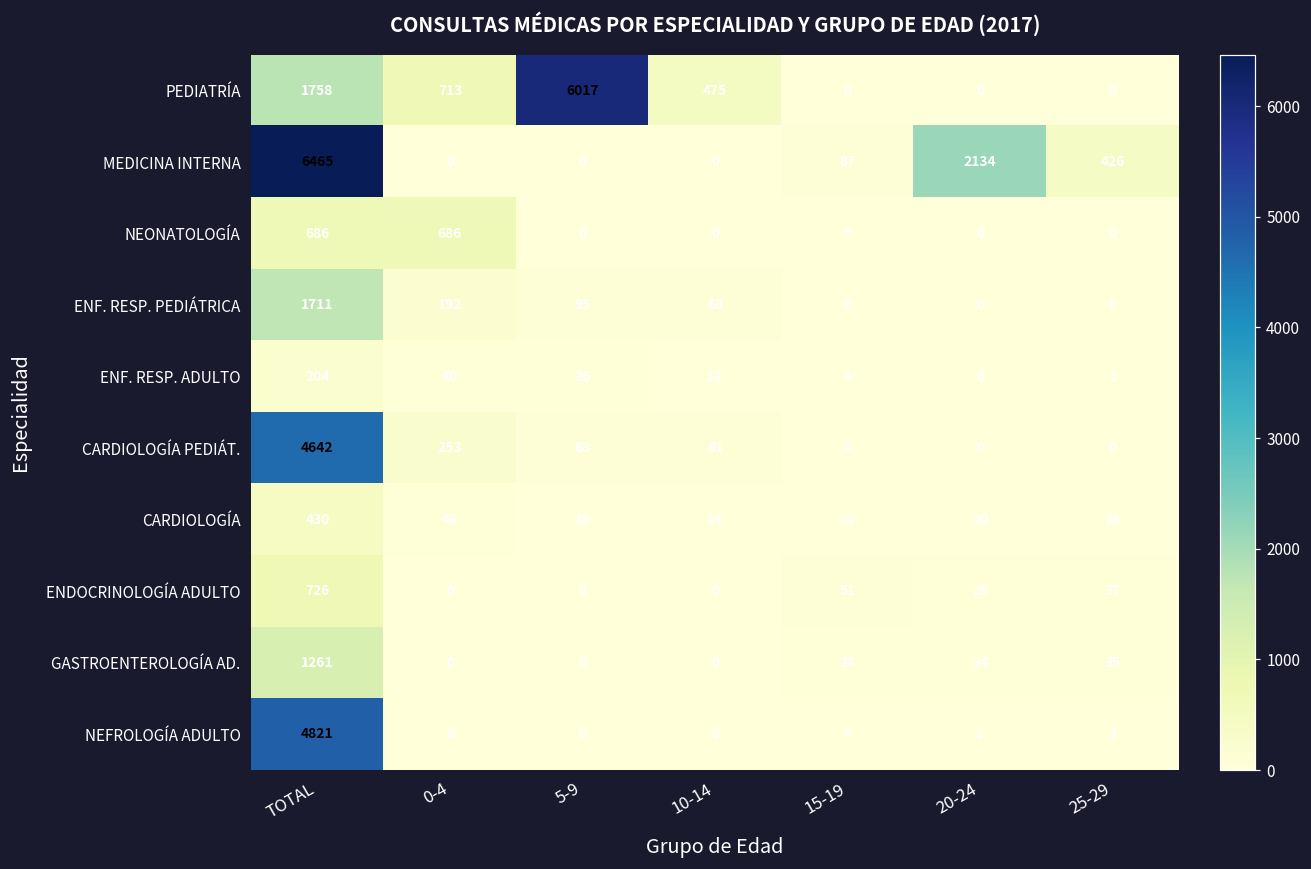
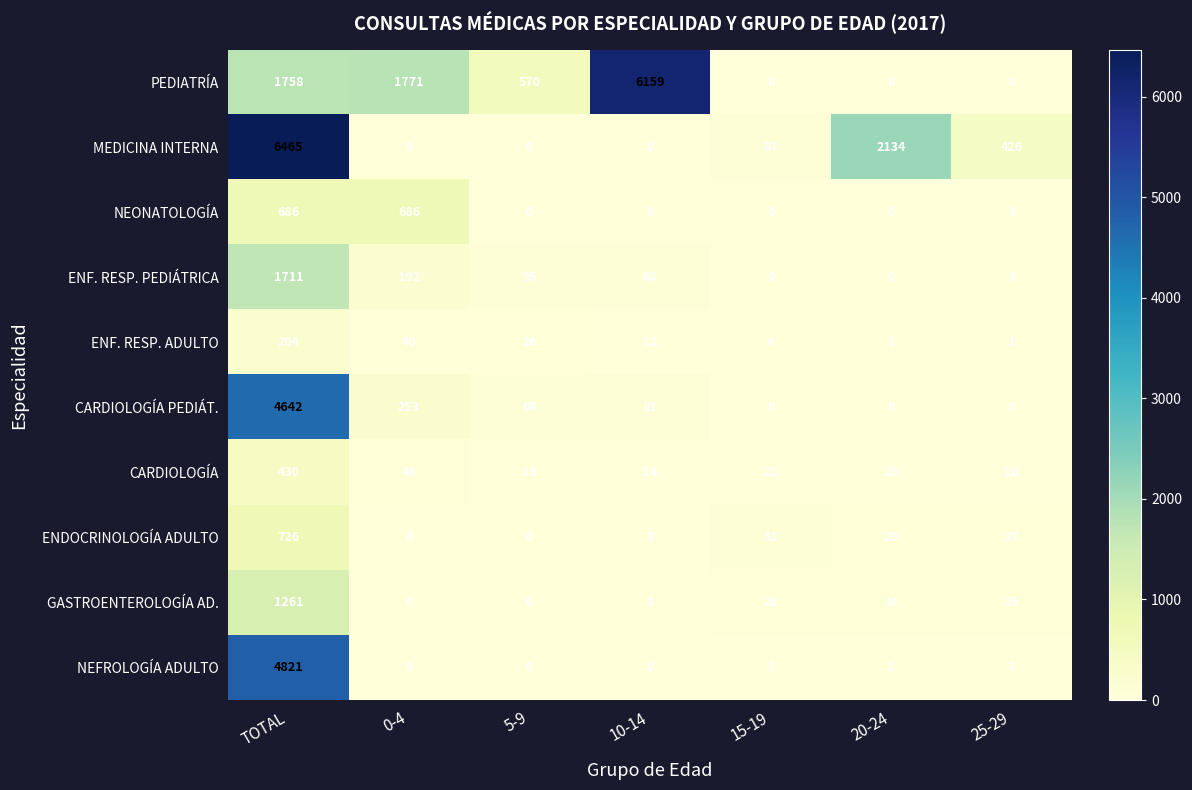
  {
    "PEDIATRÍA": {
      "TOTAL": 1758,
-     "0-4": 713,
-     "5-9": 6017,
-     "10-14": 475
+     "0-4": 1771,
+     "5-9": 570,
+     "10-14": 6159
    },
    "MEDICINA INTERNA": {
      "TOTAL": 6465,
      "20-24": 2134,
      "25-29": 426
    },
    "NEONATOLOGÍA": {
      "TOTAL": 686,
      "0-4": 686
    },
    "ENF. RESP. PEDIÁTRICA": {
      "TOTAL": 1711
    },
    "ENF. RESP. ADULTO": {
      "TOTAL": 204
    },
    "CARDIOLOGÍA PEDIÁT.": {
      "TOTAL": 4642,
      "0-4": 253
    },
    "CARDIOLOGÍA": {
      "TOTAL": 430
    },
    "ENDOCRINOLOGÍA ADULTO": {
      "TOTAL": 726
    },
    "GASTROENTEROLOGÍA AD.": {
      "TOTAL": 1261
    },
    "NEFROLOGÍA ADULTO": {
      "TOTAL": 4821
    }
  }
